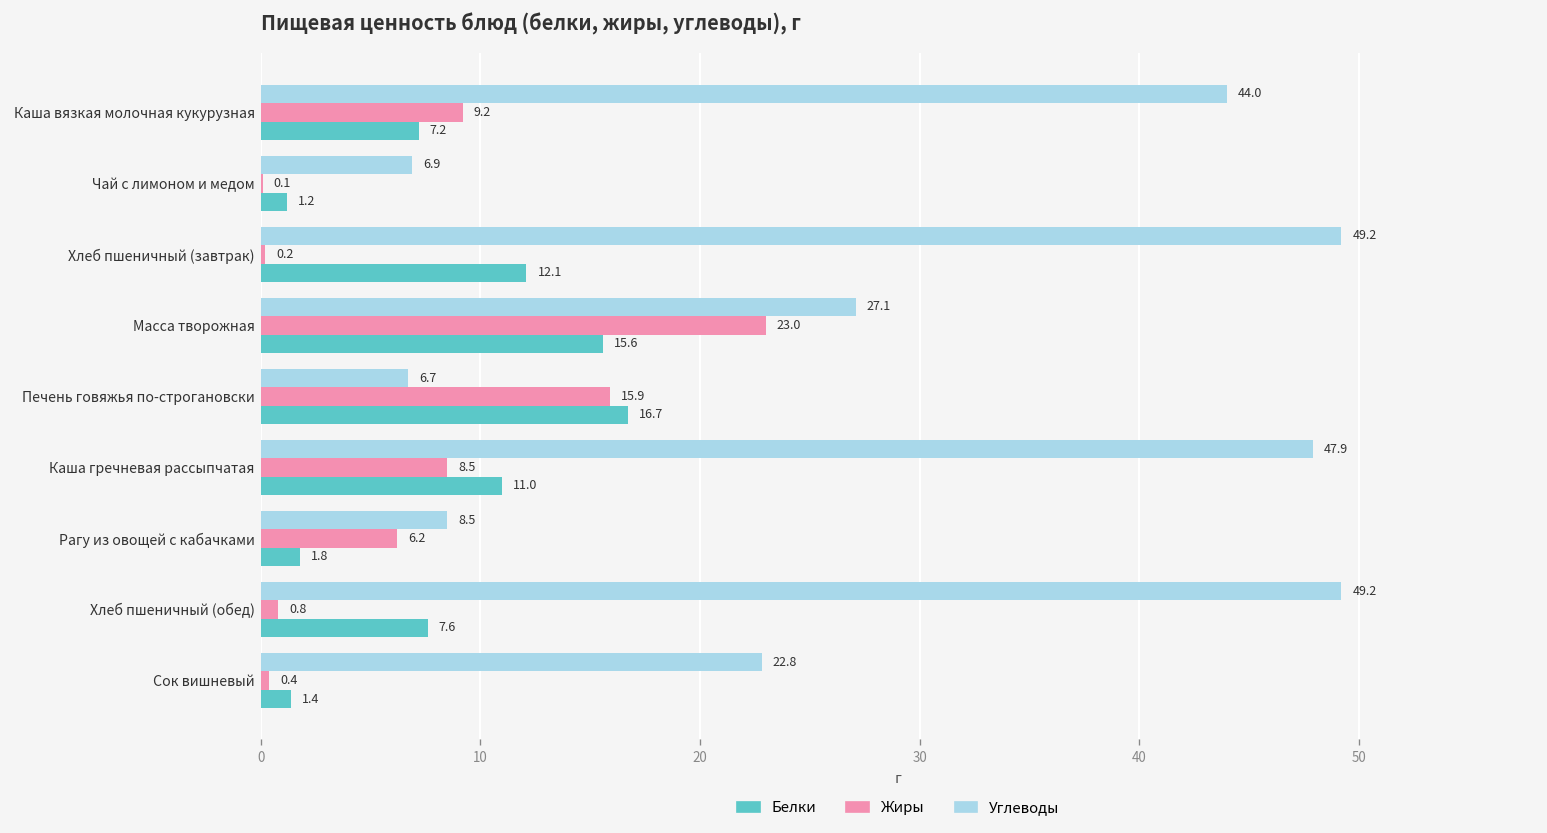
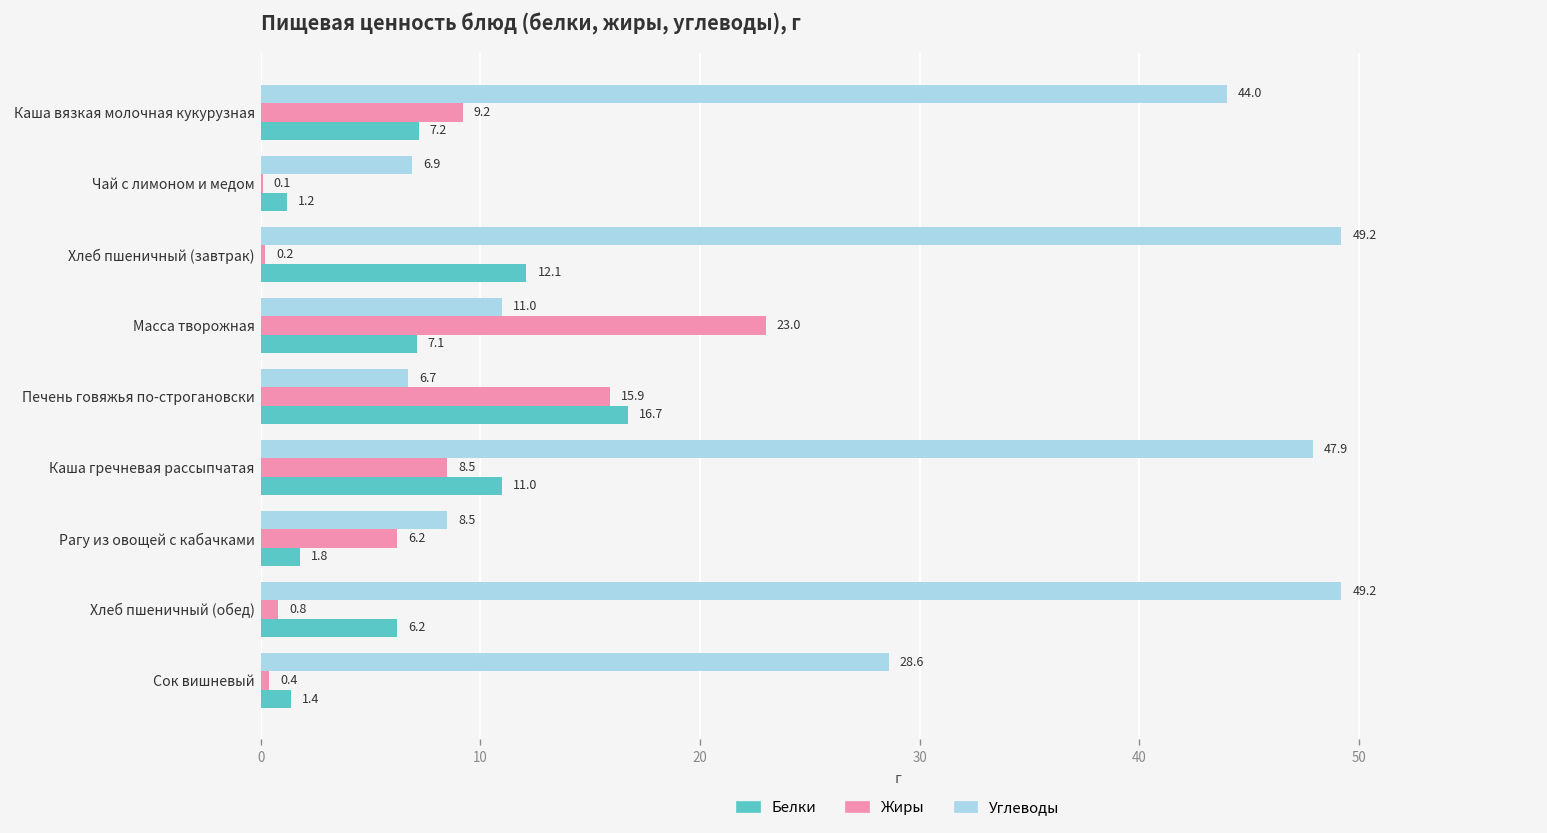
  {
    "Белки": {
      "Каша вязкая молочная кукурузная": 7.2,
      "Чай с лимоном и медом": 1.2,
      "Хлеб пшеничный (завтрак)": 12.1,
-     "Масса творожная": 15.6,
+     "Масса творожная": 7.1,
      "Печень говяжья по-строгановски": 16.7,
      "Каша гречневая рассыпчатая": 11.0,
      "Рагу из овощей с кабачками": 1.8,
-     "Хлеб пшеничный (обед)": 7.6,
+     "Хлеб пшеничный (обед)": 6.2,
      "Сок вишневый": 1.4
    },
    "Жиры": {
      "Каша вязкая молочная кукурузная": 9.2,
      "Чай с лимоном и медом": 0.1,
      "Хлеб пшеничный (завтрак)": 0.2,
      "Масса творожная": 23.0,
      "Печень говяжья по-строгановски": 15.9,
      "Каша гречневая рассыпчатая": 8.5,
      "Рагу из овощей с кабачками": 6.2,
      "Хлеб пшеничный (обед)": 0.8,
      "Сок вишневый": 0.4
    },
    "Углеводы": {
      "Каша вязкая молочная кукурузная": 44.0,
      "Чай с лимоном и медом": 6.9,
      "Хлеб пшеничный (завтрак)": 49.2,
-     "Масса творожная": 27.1,
+     "Масса творожная": 11.0,
      "Печень говяжья по-строгановски": 6.7,
      "Каша гречневая рассыпчатая": 47.9,
      "Рагу из овощей с кабачками": 8.5,
      "Хлеб пшеничный (обед)": 49.2,
-     "Сок вишневый": 22.8
+     "Сок вишневый": 28.6
    }
  }
